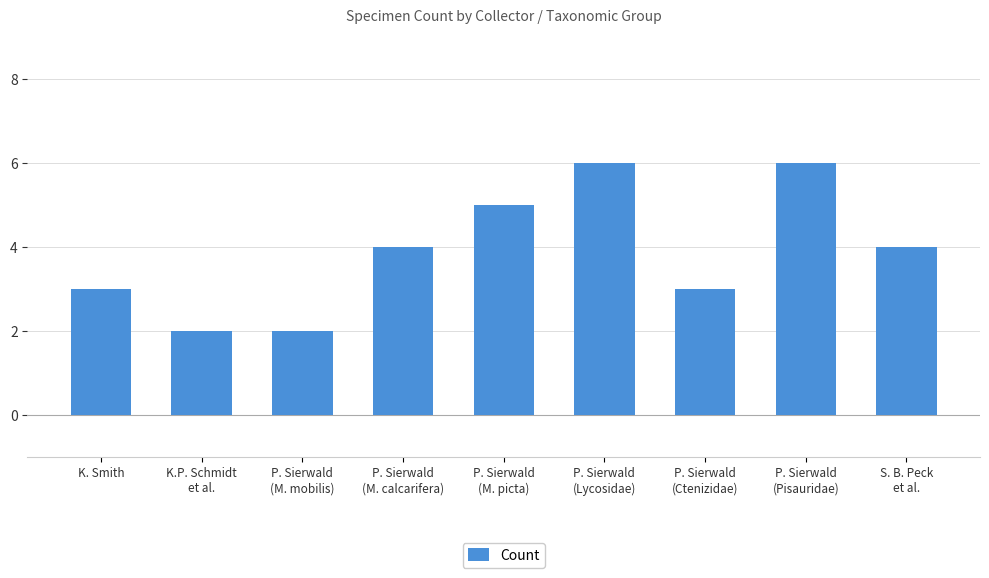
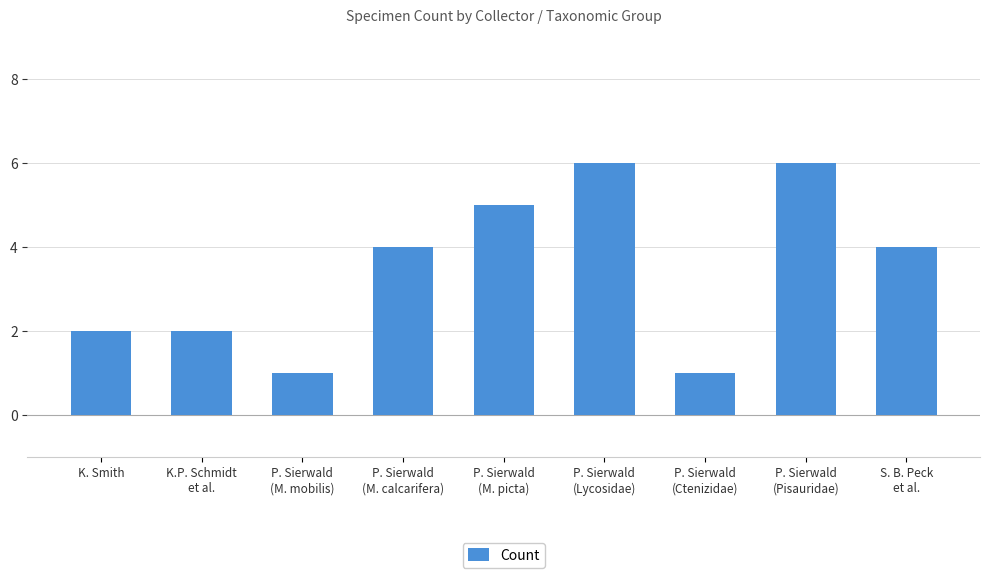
  {
-   "K. Smith": 3,
+   "K. Smith": 2,
    "K.P. Schmidt et al.": 2,
-   "P. Sierwald (M. mobilis)": 2,
+   "P. Sierwald (M. mobilis)": 1,
    "P. Sierwald (M. calcarifera)": 4,
    "P. Sierwald (M. picta)": 5,
    "P. Sierwald (Lycosidae)": 6,
-   "P. Sierwald (Ctenizidae)": 3,
+   "P. Sierwald (Ctenizidae)": 1,
    "P. Sierwald (Pisauridae)": 6,
    "S. B. Peck et al.": 4
  }
